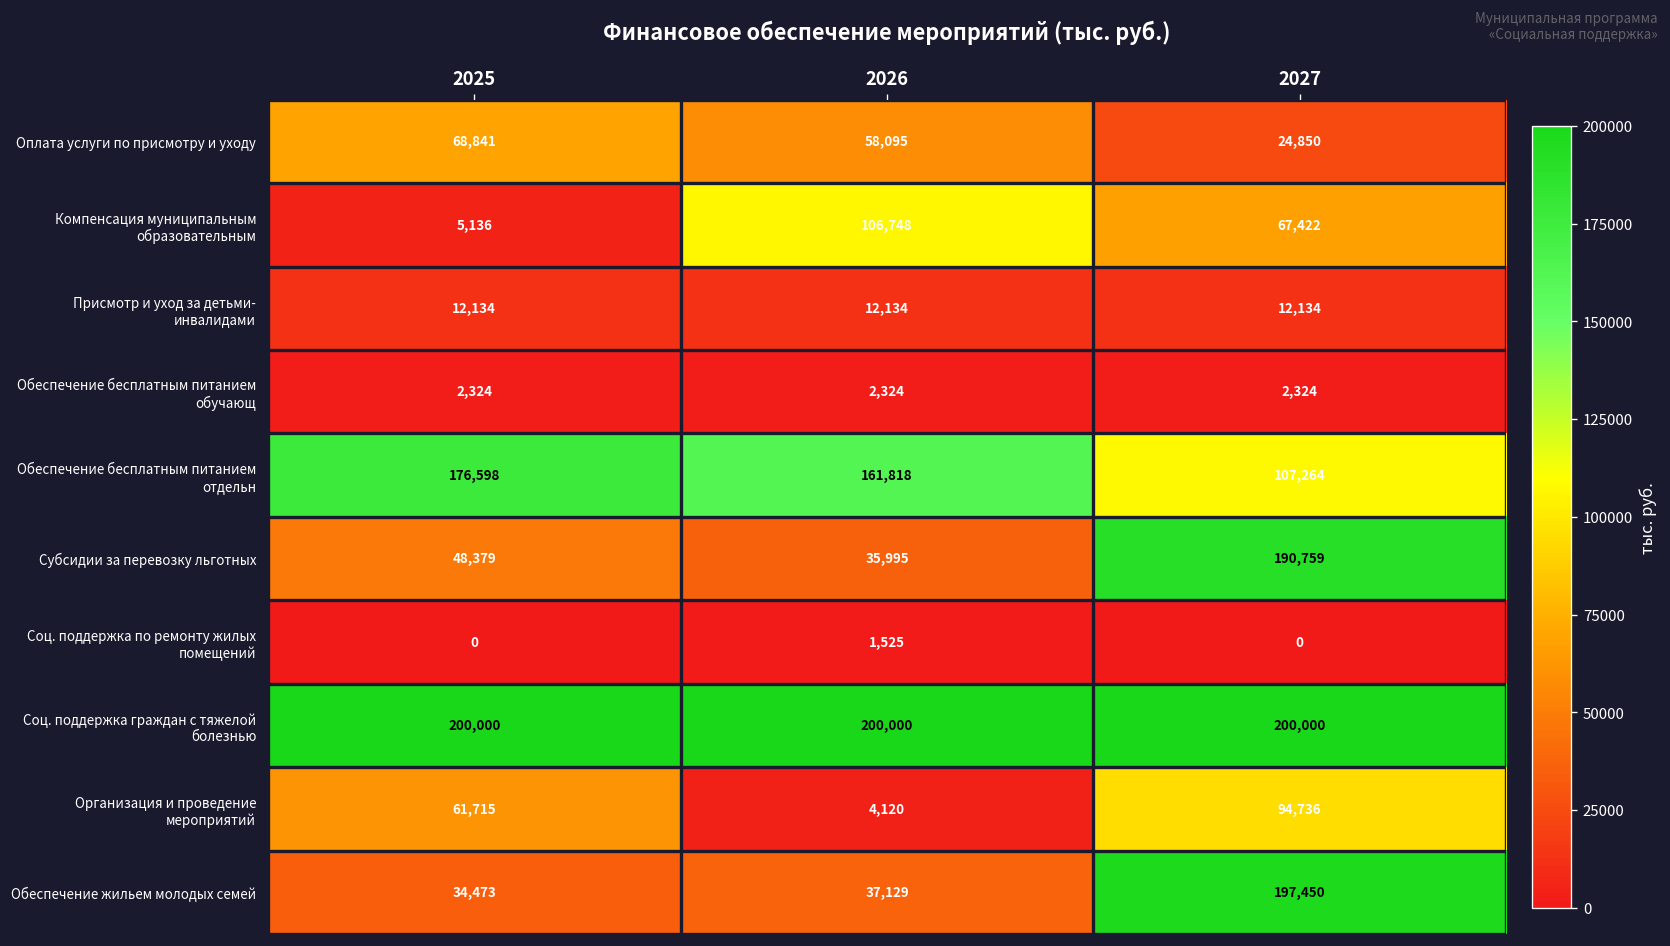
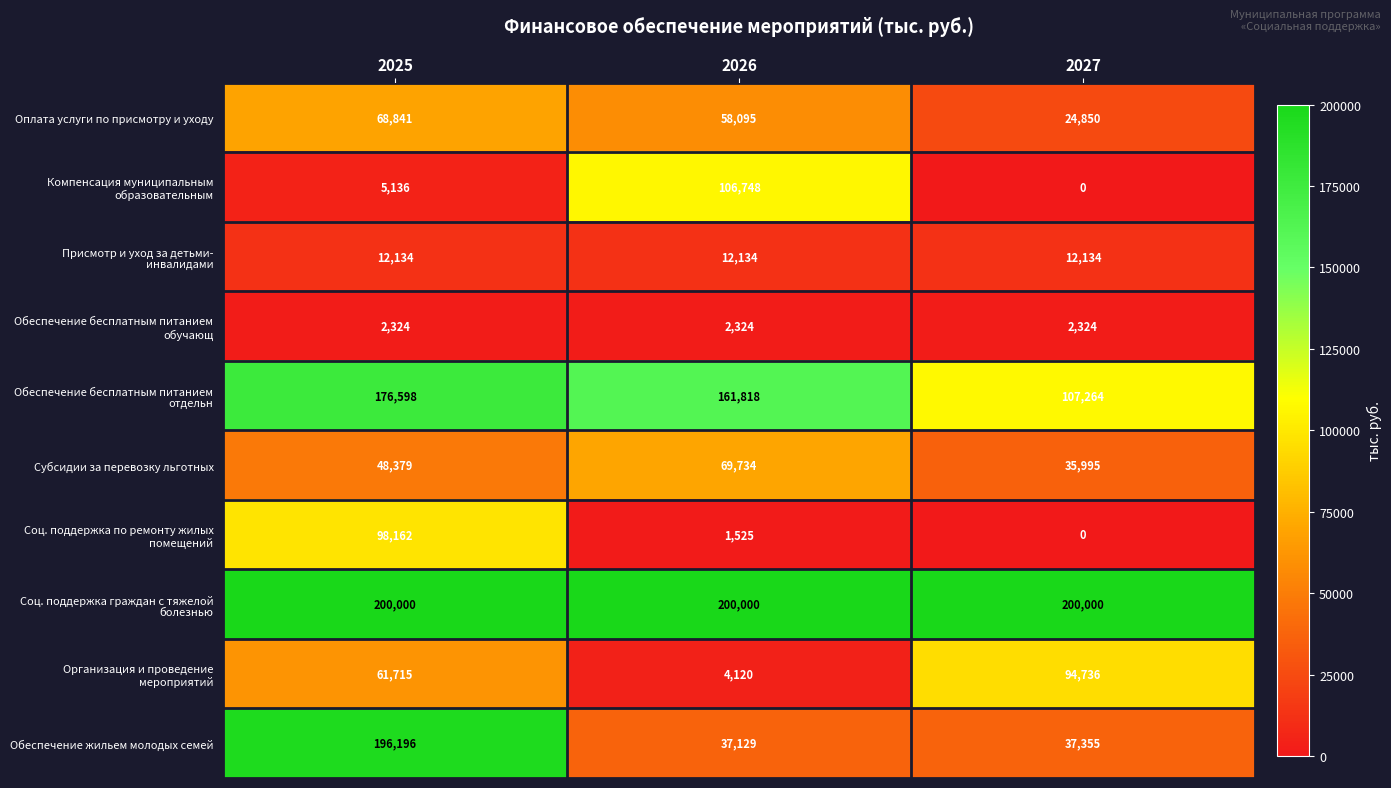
  {
    "Оплата услуги по присмотру и уходу": {
      "2025": "68,841",
      "2026": "58,095",
      "2027": "24,850"
    },
    "Компенсация муниципальным образовательным": {
      "2025": "5,136",
      "2026": "106,748",
-     "2027": "67,422"
+     "2027": "0"
    },
    "Присмотр и уход за детьми- инвалидами": {
      "2025": "12,134",
      "2026": "12,134",
      "2027": "12,134"
    },
    "Обеспечение бесплатным питанием обучающ": {
      "2025": "2,324",
      "2026": "2,324",
      "2027": "2,324"
    },
    "Обеспечение бесплатным питанием отдельн": {
      "2025": "176,598",
      "2026": "161,818",
      "2027": "107,264"
    },
    "Субсидии за перевозку льготных": {
      "2025": "48,379",
-     "2026": "35,995",
-     "2027": "190,759"
+     "2026": "69,734",
+     "2027": "35,995"
    },
    "Соц. поддержка по ремонту жилых помещений": {
-     "2025": "0",
+     "2025": "98,162",
      "2026": "1,525",
      "2027": "0"
    },
    "Соц. поддержка граждан с тяжелой болезнью": {
      "2025": "200,000",
      "2026": "200,000",
      "2027": "200,000"
    },
    "Организация и проведение мероприятий": {
      "2025": "61,715",
      "2026": "4,120",
      "2027": "94,736"
    },
    "Обеспечение жильем молодых семей": {
-     "2025": "34,473",
+     "2025": "196,196",
      "2026": "37,129",
-     "2027": "197,450"
+     "2027": "37,355"
    }
  }
